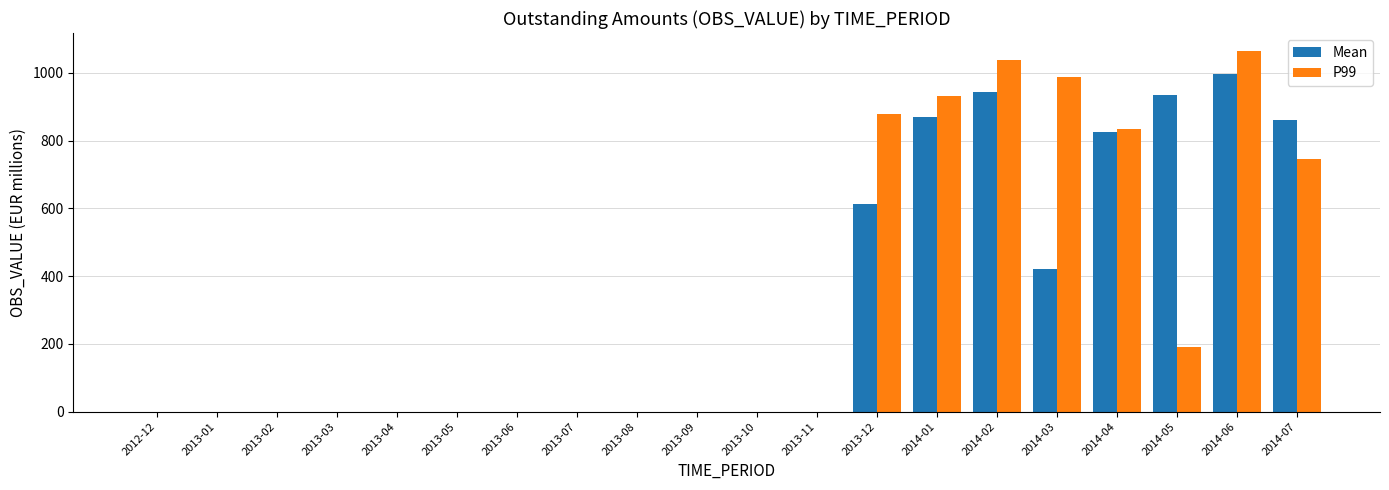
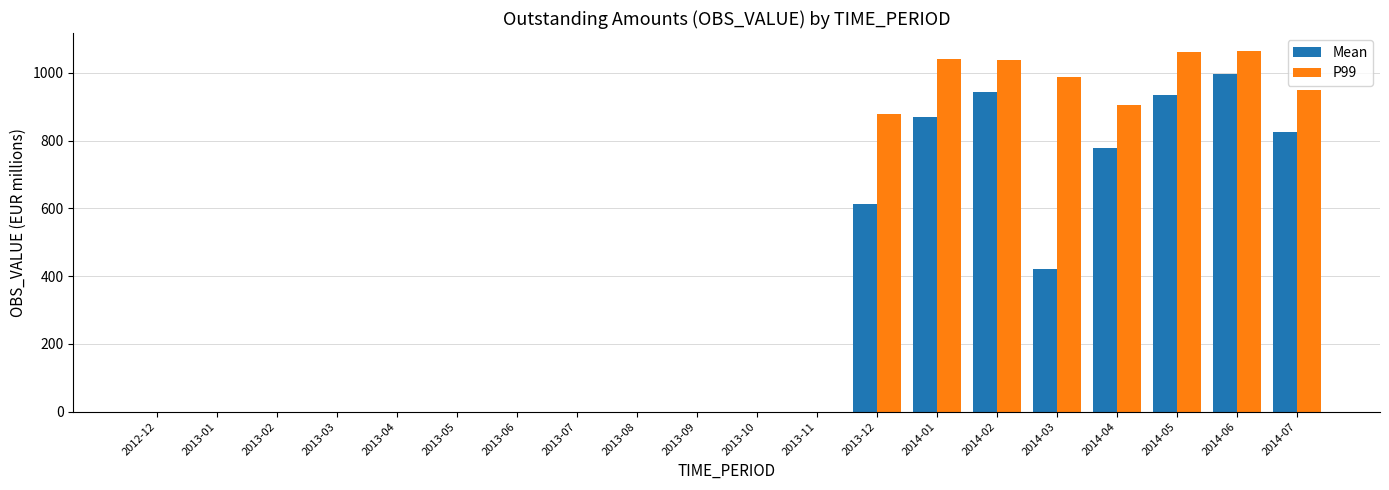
  {
    "Mean": {
      "2012-12": 0,
      "2013-01": 0,
      "2013-02": 0,
      "2013-03": 0,
      "2013-04": 0,
      "2013-05": 0,
      "2013-06": 0,
      "2013-07": 0,
      "2013-08": 0,
      "2013-09": 0,
      "2013-10": 0,
      "2013-11": 0,
      "2013-12": 610,
      "2014-01": 870,
      "2014-02": 940,
      "2014-03": 420,
-     "2014-04": 820,
+     "2014-04": 780,
      "2014-05": 930,
      "2014-06": 1000,
-     "2014-07": 860
+     "2014-07": 820
    },
    "P99": {
      "2012-12": 0,
      "2013-01": 0,
      "2013-02": 0,
      "2013-03": 0,
      "2013-04": 0,
      "2013-05": 0,
      "2013-06": 0,
      "2013-07": 0,
      "2013-08": 0,
      "2013-09": 0,
      "2013-10": 0,
      "2013-11": 0,
      "2013-12": 880,
-     "2014-01": 930,
+     "2014-01": 1040,
      "2014-02": 1040,
      "2014-03": 990,
-     "2014-04": 840,
-     "2014-05": 190,
+     "2014-04": 910,
+     "2014-05": 1060,
      "2014-06": 1060,
-     "2014-07": 750
+     "2014-07": 950
    }
  }
